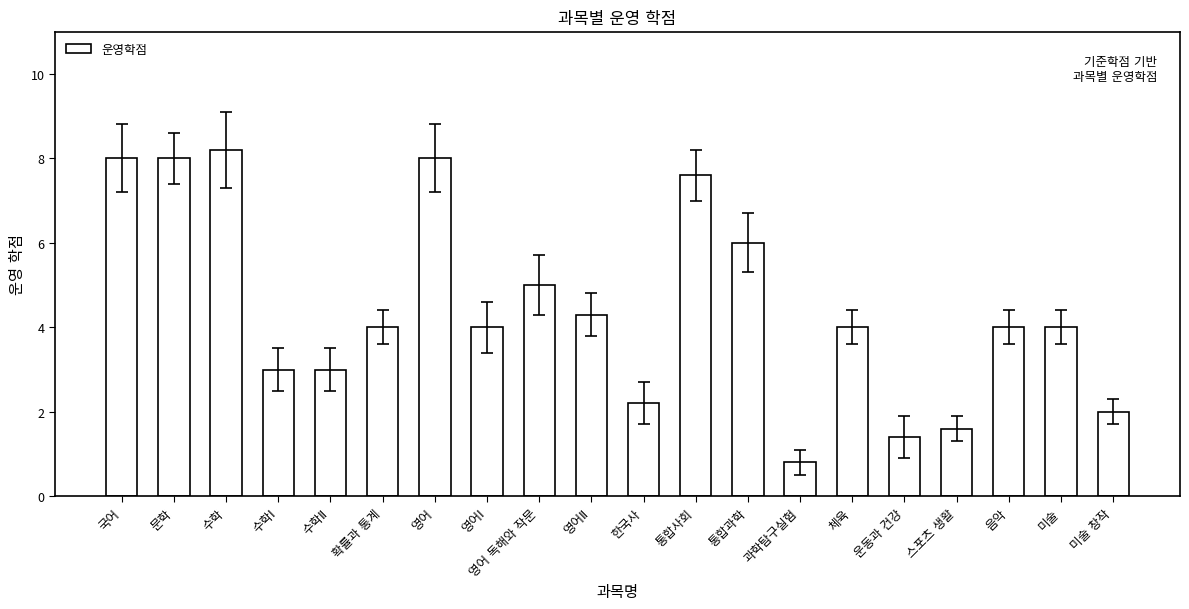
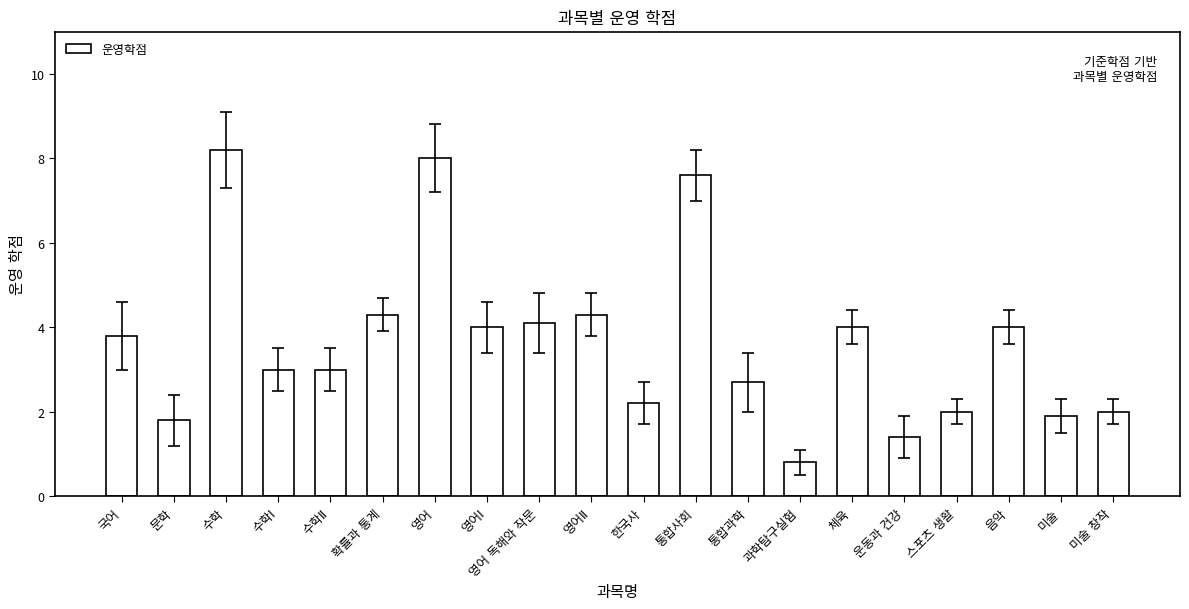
  {
    "운영학점": {
-     "국어": 8.0,
-     "문학": 8.0,
+     "국어": 3.8,
+     "문학": 1.8,
      "수학": 8.2,
      "수학Ⅰ": 3.0,
      "수학Ⅱ": 3.0,
-     "확률과 통계": 4.0,
+     "확률과 통계": 4.3,
      "영어": 8.0,
      "영어Ⅰ": 4.0,
-     "영어 독해와 작문": 5.0,
+     "영어 독해와 작문": 4.1,
      "영어Ⅱ": 4.3,
      "한국사": 2.2,
      "통합사회": 7.6,
-     "통합과학": 6.0,
+     "통합과학": 2.7,
      "과학탐구실험": 0.8,
      "체육": 4.0,
      "운동과 건강": 1.4,
-     "스포츠 생활": 1.6,
+     "스포츠 생활": 2.0,
      "음악": 4.0,
-     "미술": 4.0,
+     "미술": 1.9,
      "미술 창작": 2.0
    }
  }
